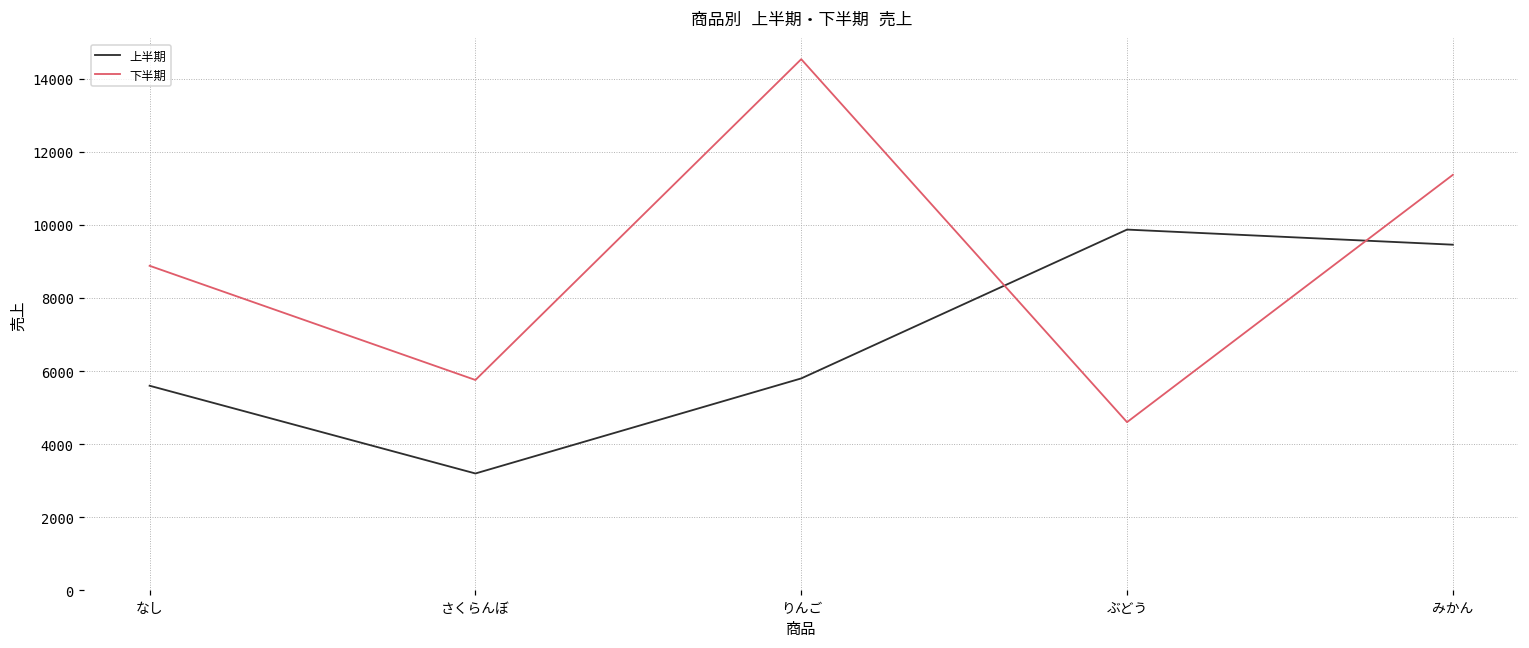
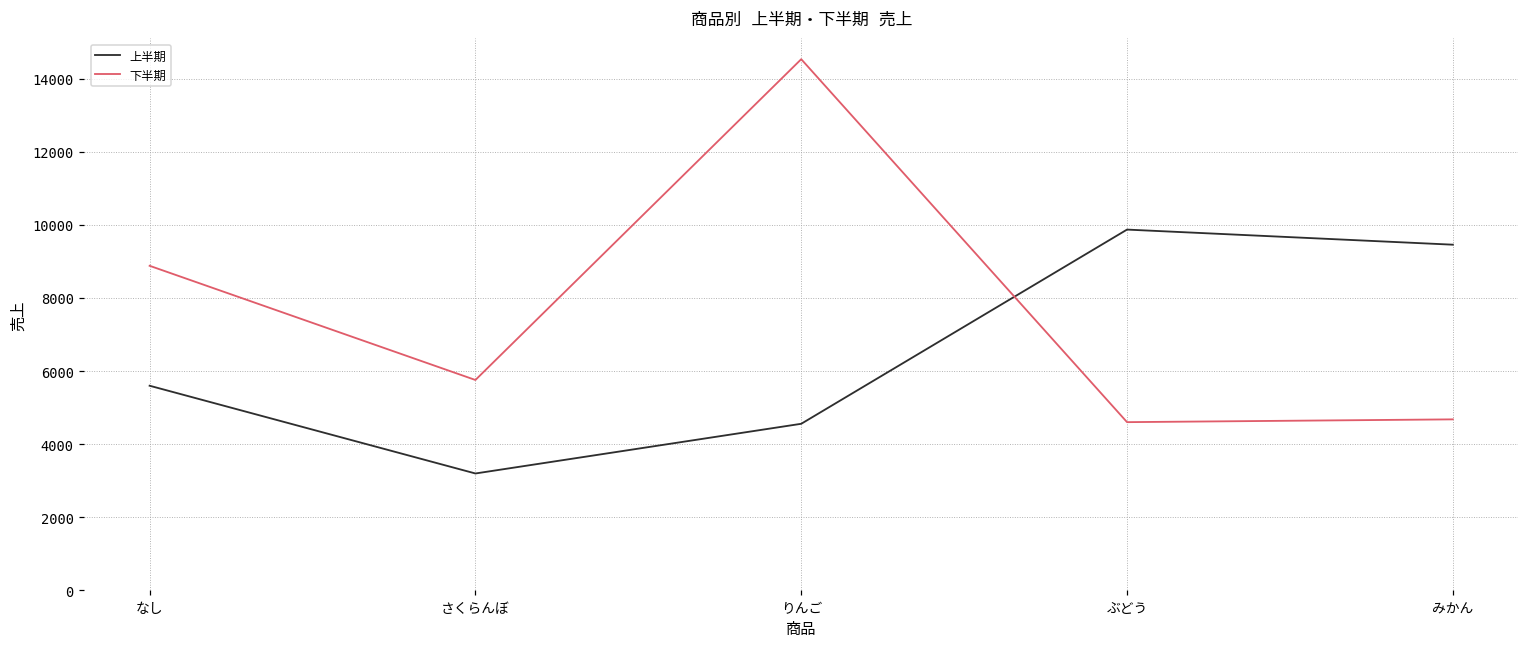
  {
    "上半期": {
      "なし": 5600,
      "さくらんぼ": 3200,
-     "りんご": 5800,
+     "りんご": 4600,
      "ぶどう": 9900,
      "みかん": 9500
    },
    "下半期": {
      "なし": 8900,
      "さくらんぼ": 5800,
      "りんご": 14500,
      "ぶどう": 4600,
-     "みかん": 11400
+     "みかん": 4700
    }
  }
